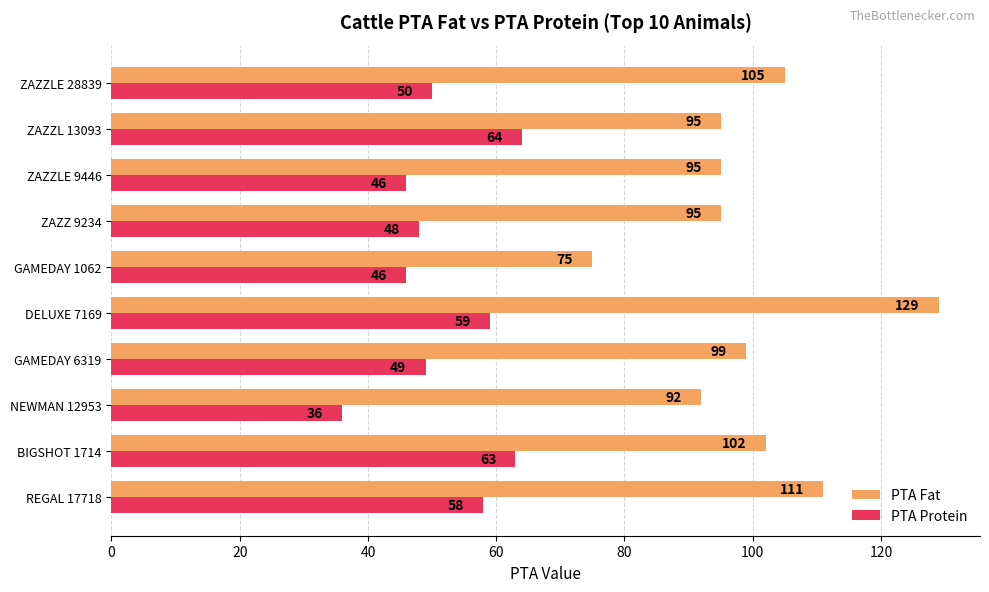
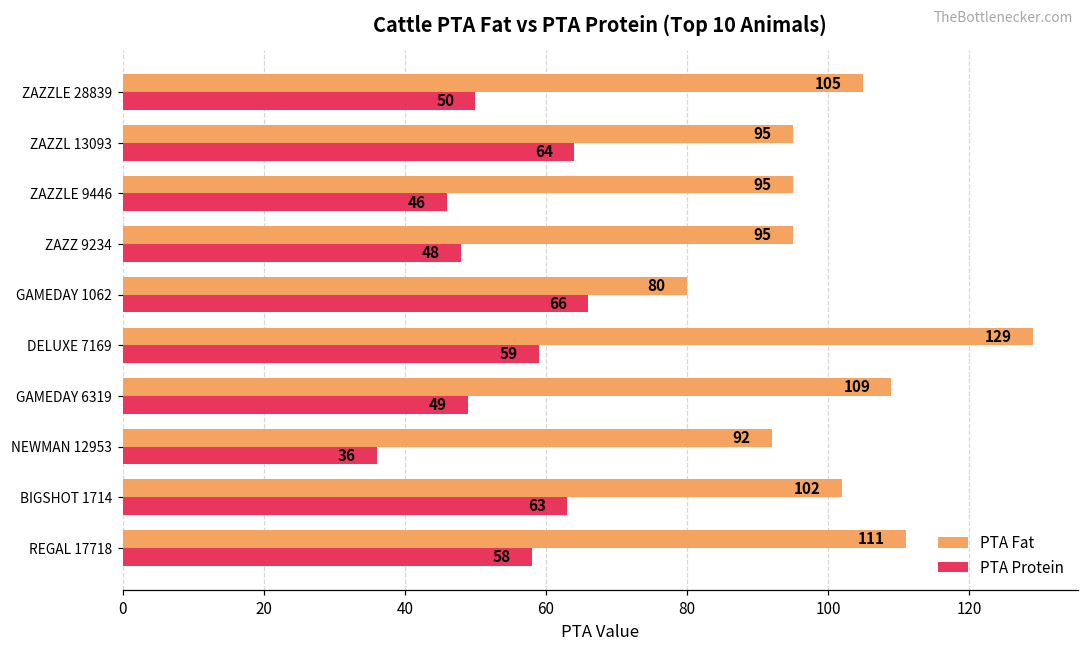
  {
    "PTA Fat": {
      "ZAZZLE 28839": 105,
      "ZAZZL 13093": 95,
      "ZAZZLE 9446": 95,
      "ZAZZ 9234": 95,
-     "GAMEDAY 1062": 75,
+     "GAMEDAY 1062": 80,
      "DELUXE 7169": 129,
-     "GAMEDAY 6319": 99,
+     "GAMEDAY 6319": 109,
      "NEWMAN 12953": 92,
      "BIGSHOT 1714": 102,
      "REGAL 17718": 111
    },
    "PTA Protein": {
      "ZAZZLE 28839": 50,
      "ZAZZL 13093": 64,
      "ZAZZLE 9446": 46,
      "ZAZZ 9234": 48,
-     "GAMEDAY 1062": 46,
+     "GAMEDAY 1062": 66,
      "DELUXE 7169": 59,
      "GAMEDAY 6319": 49,
      "NEWMAN 12953": 36,
      "BIGSHOT 1714": 63,
      "REGAL 17718": 58
    }
  }
